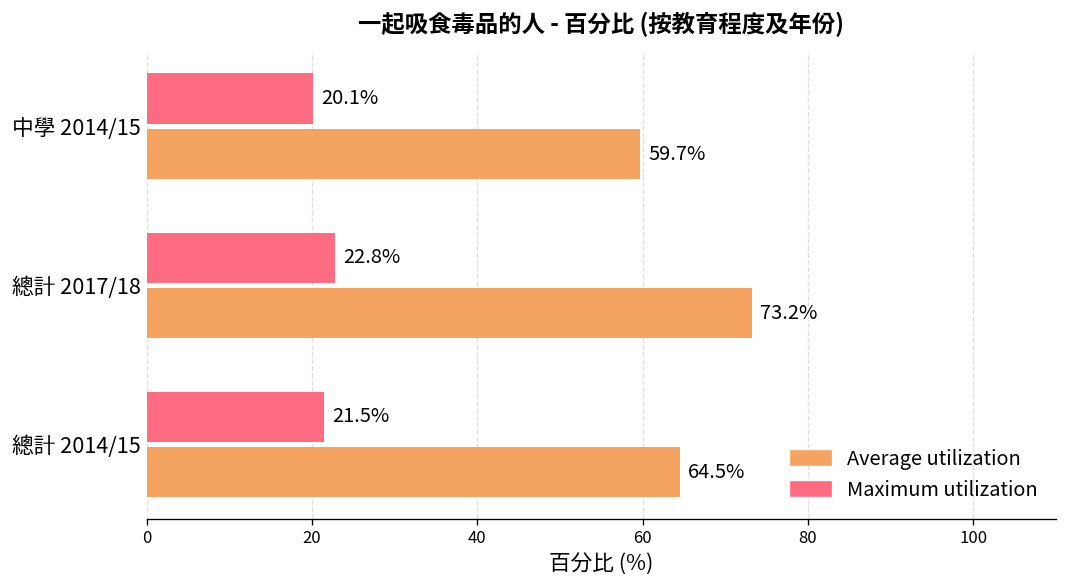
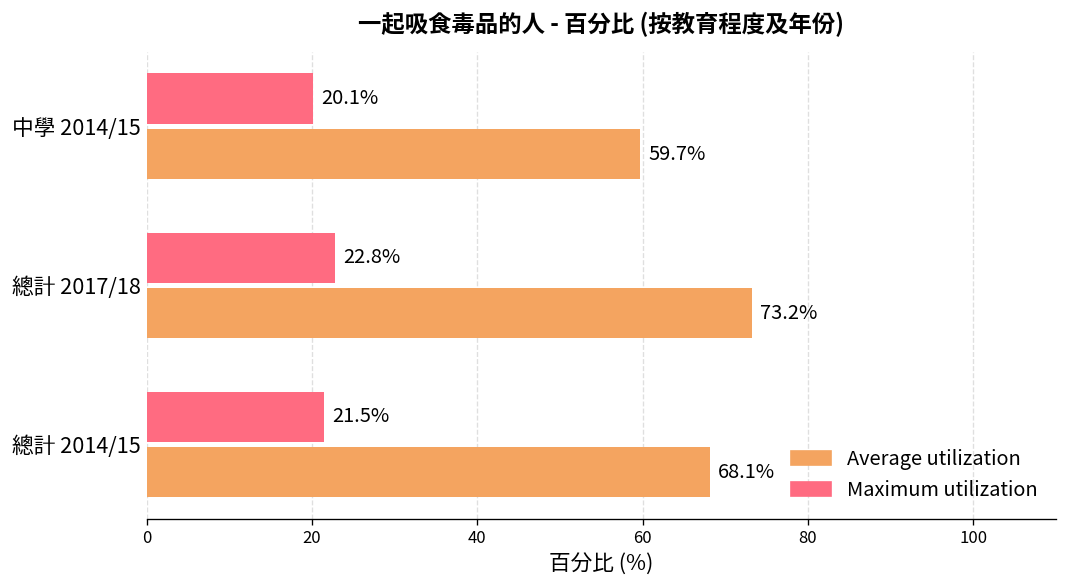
  {
    "Average utilization": {
      "中學 2014/15": "59.7%",
      "總計 2017/18": "73.2%",
-     "總計 2014/15": "64.5%"
+     "總計 2014/15": "68.1%"
    },
    "Maximum utilization": {
      "中學 2014/15": "20.1%",
      "總計 2017/18": "22.8%",
      "總計 2014/15": "21.5%"
    }
  }
